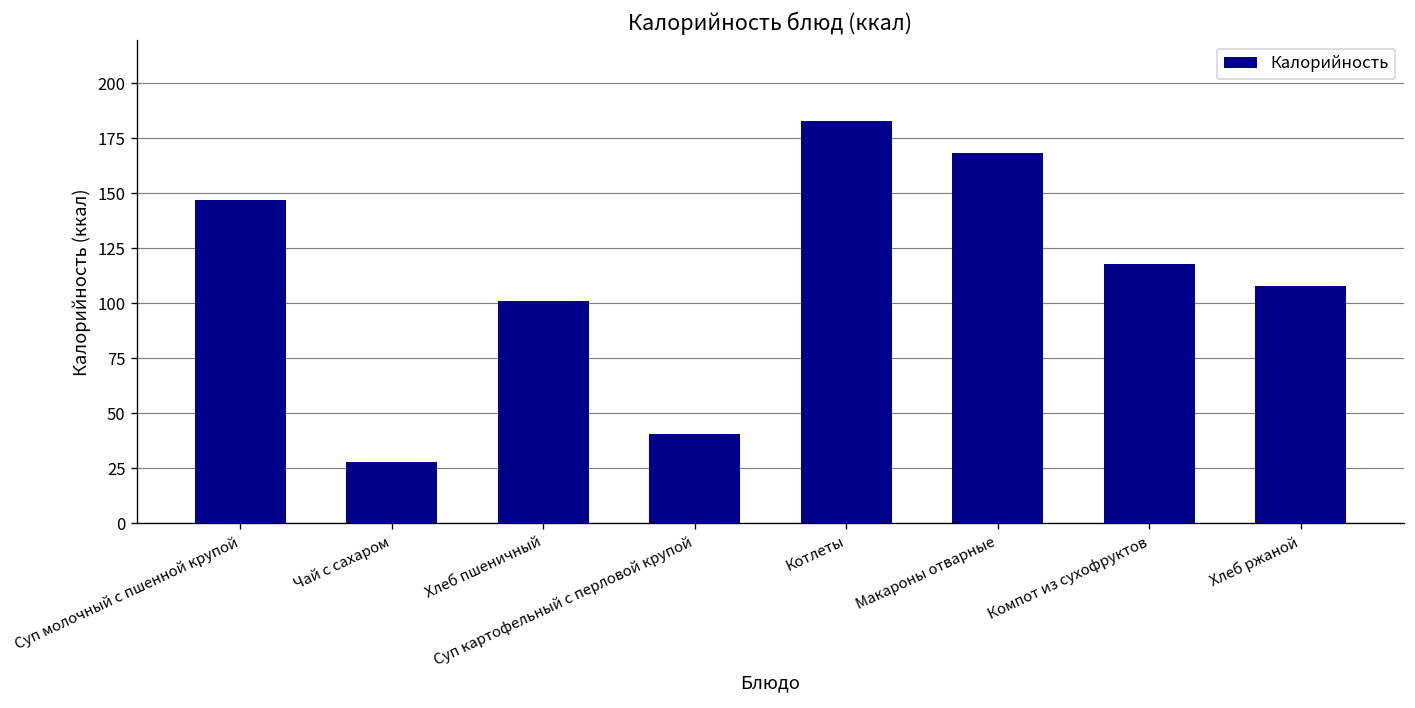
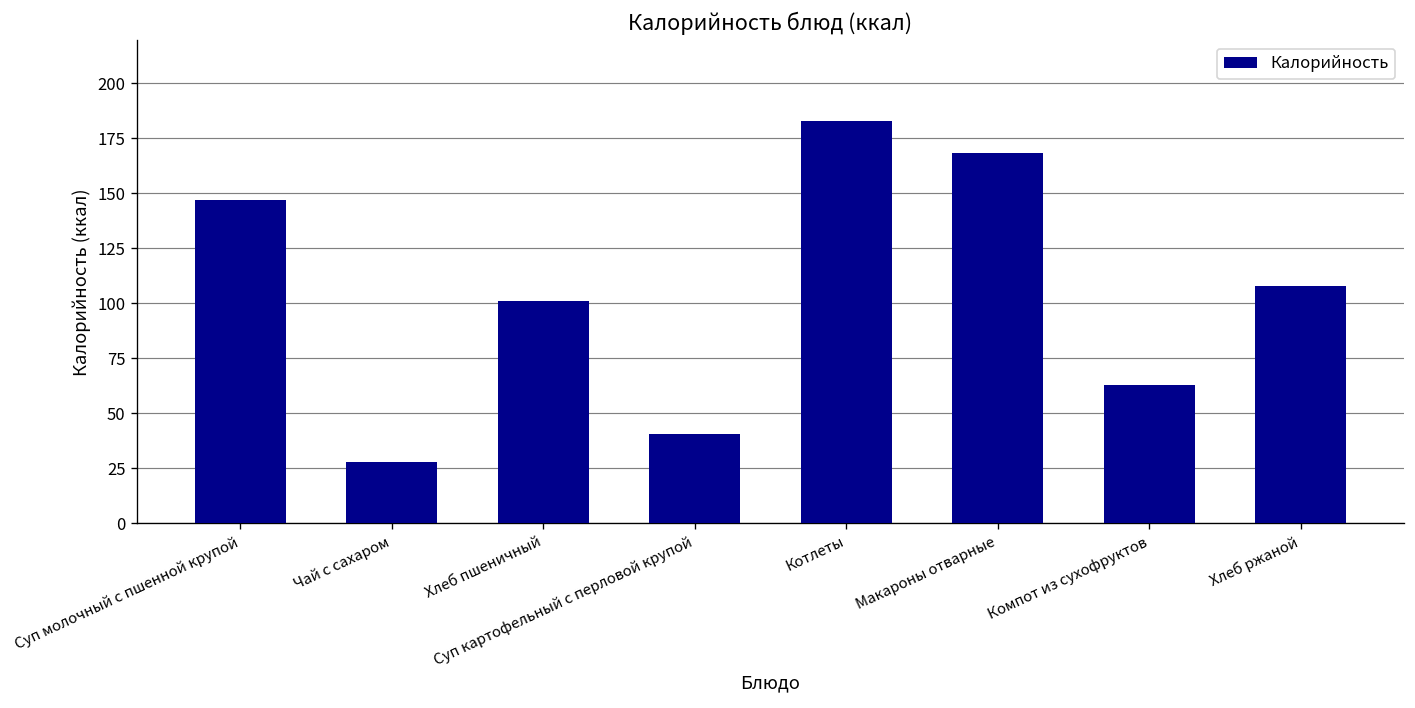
  {
    "Суп молочный с пшенной крупой": 147,
    "Чай с сахаром": 28,
    "Хлеб пшеничный": 101,
    "Суп картофельный с перловой крупой": 41,
    "Котлеты": 183,
    "Макароны отварные": 168,
-   "Компот из сухофруктов": 118,
+   "Компот из сухофруктов": 63,
    "Хлеб ржаной": 108
  }
